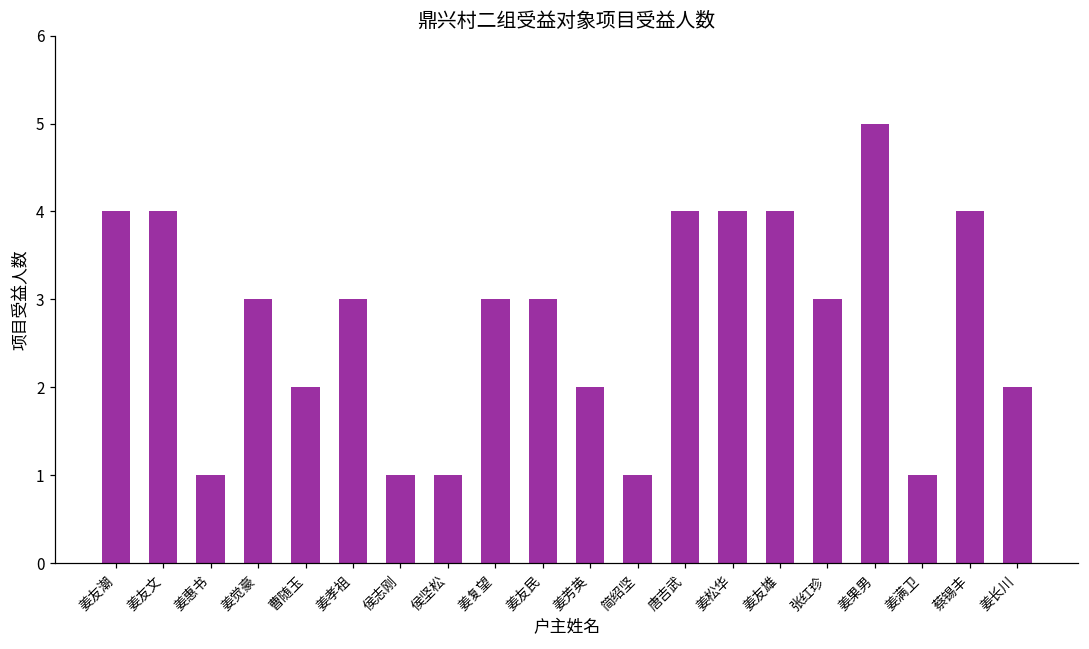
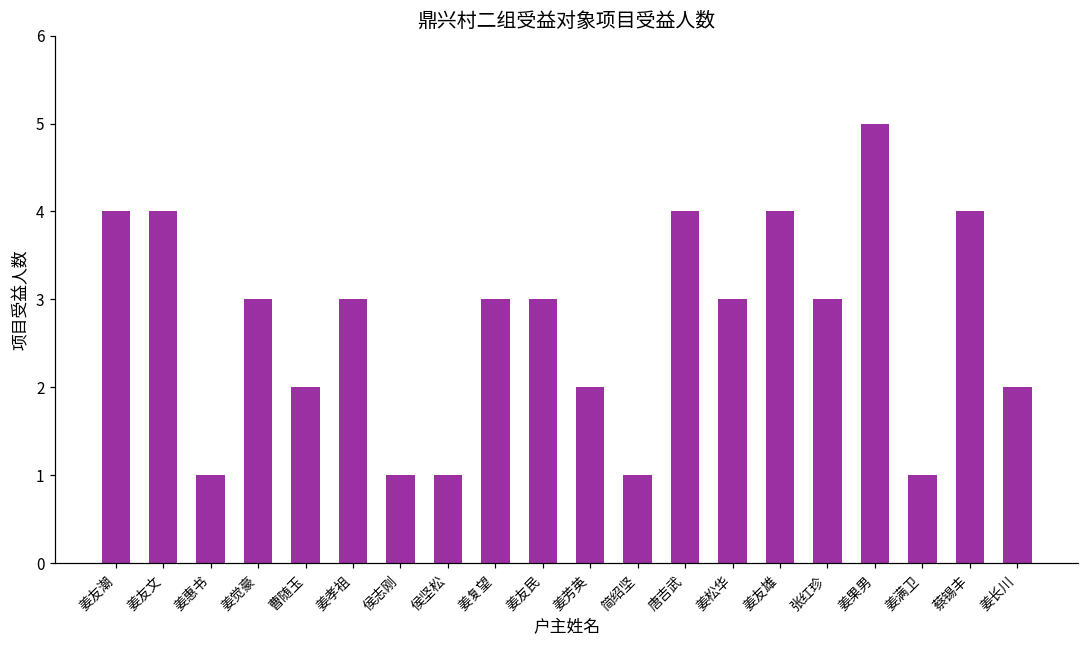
  {
    "姜友潮": 4,
    "姜友文": 4,
    "姜惠书": 1,
    "姜觉豪": 3,
    "曹随玉": 2,
    "姜孝祖": 3,
    "侯志刚": 1,
    "侯坚松": 1,
    "姜复望": 3,
    "姜友民": 3,
    "姜芳英": 2,
    "简绍坚": 1,
    "唐吉武": 4,
-   "姜松华": 4,
+   "姜松华": 3,
    "姜友雄": 4,
    "张红珍": 3,
    "姜果男": 5,
    "姜满卫": 1,
    "蔡锡丰": 4,
    "姜长川": 2
  }
